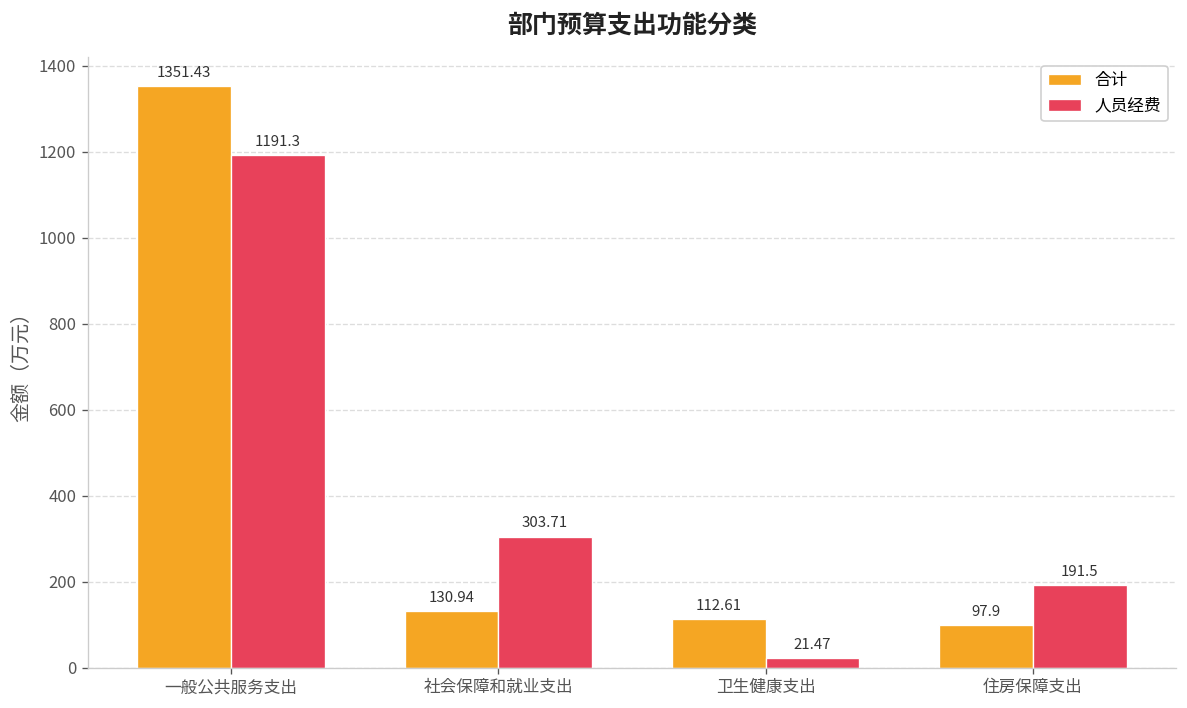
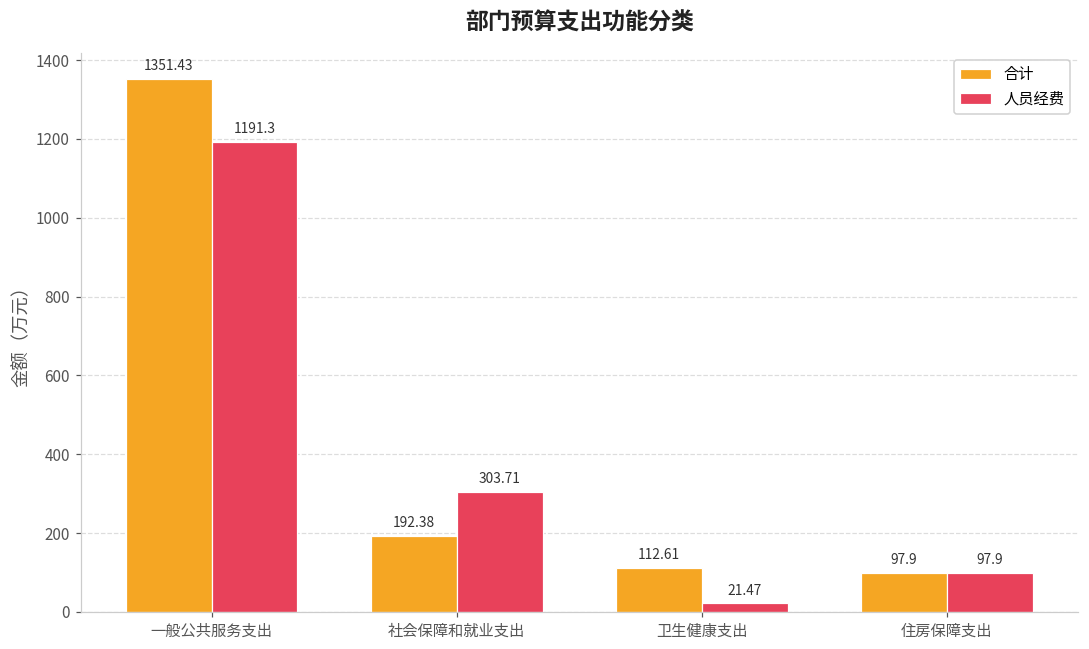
  {
    "合计": {
      "一般公共服务支出": 1351.43,
-     "社会保障和就业支出": 130.94,
+     "社会保障和就业支出": 192.38,
      "卫生健康支出": 112.61,
      "住房保障支出": 97.9
    },
    "人员经费": {
      "一般公共服务支出": 1191.3,
      "社会保障和就业支出": 303.71,
      "卫生健康支出": 21.47,
-     "住房保障支出": 191.5
+     "住房保障支出": 97.9
    }
  }
